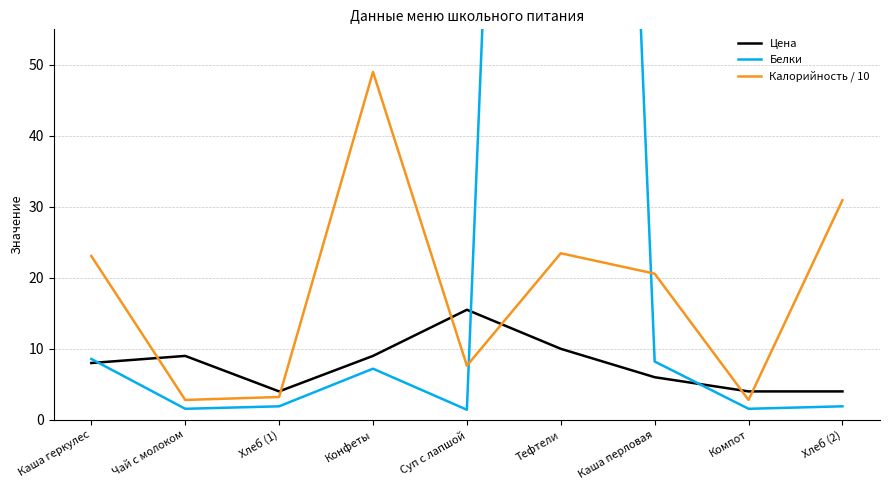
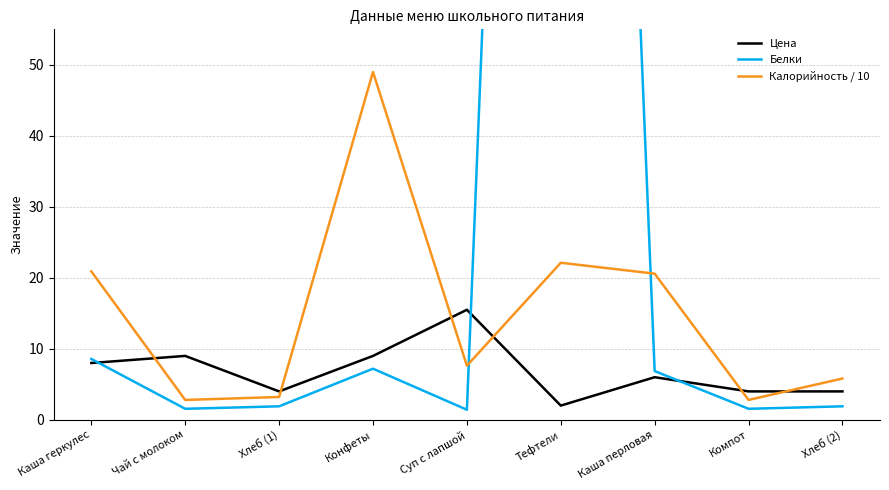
  {
    "Цена": {
      "Каша геркулес": 8,
      "Чай с молоком": 9,
      "Хлеб (1)": 4,
      "Конфеты": 9,
      "Суп с лапшой": 16,
-     "Тефтели": 10,
+     "Тефтели": 2,
      "Каша перловая": 6,
      "Компот": 4,
      "Хлеб (2)": 4
    },
    "Белки": {
      "Каша геркулес": 9,
      "Чай с молоком": 2,
      "Хлеб (1)": 2,
      "Конфеты": 7,
      "Суп с лапшой": 1,
-     "Каша перловая": 8,
+     "Каша перловая": 7,
      "Компот": 2,
      "Хлеб (2)": 2
    },
    "Калорийность / 10": {
-     "Каша геркулес": 23,
+     "Каша геркулес": 21,
      "Чай с молоком": 3,
      "Хлеб (1)": 3,
      "Конфеты": 49,
      "Суп с лапшой": 8,
-     "Тефтели": 23,
+     "Тефтели": 22,
      "Каша перловая": 21,
      "Компот": 3,
-     "Хлеб (2)": 31
+     "Хлеб (2)": 6
    }
  }
